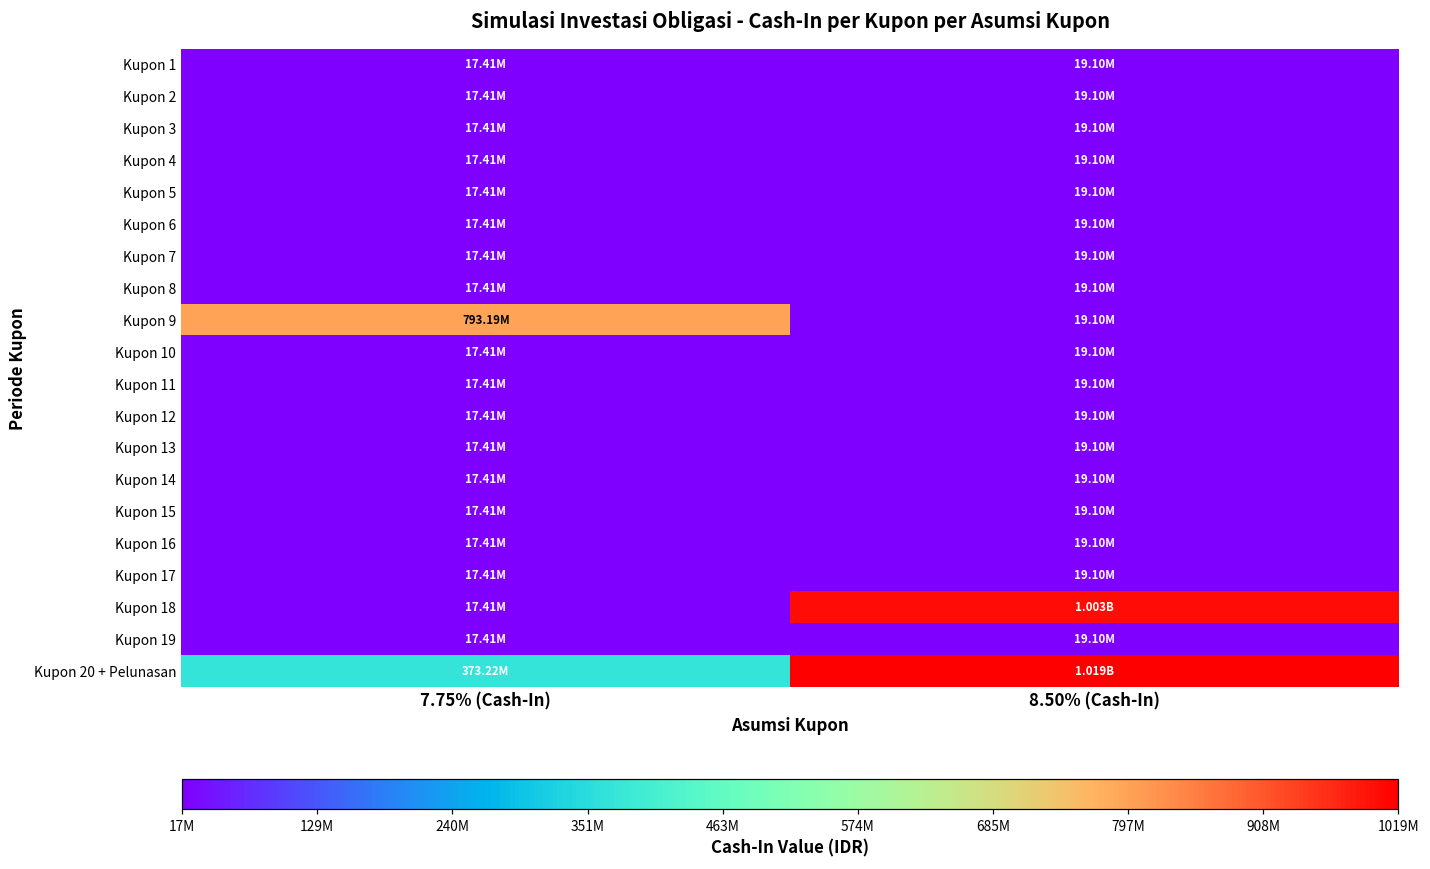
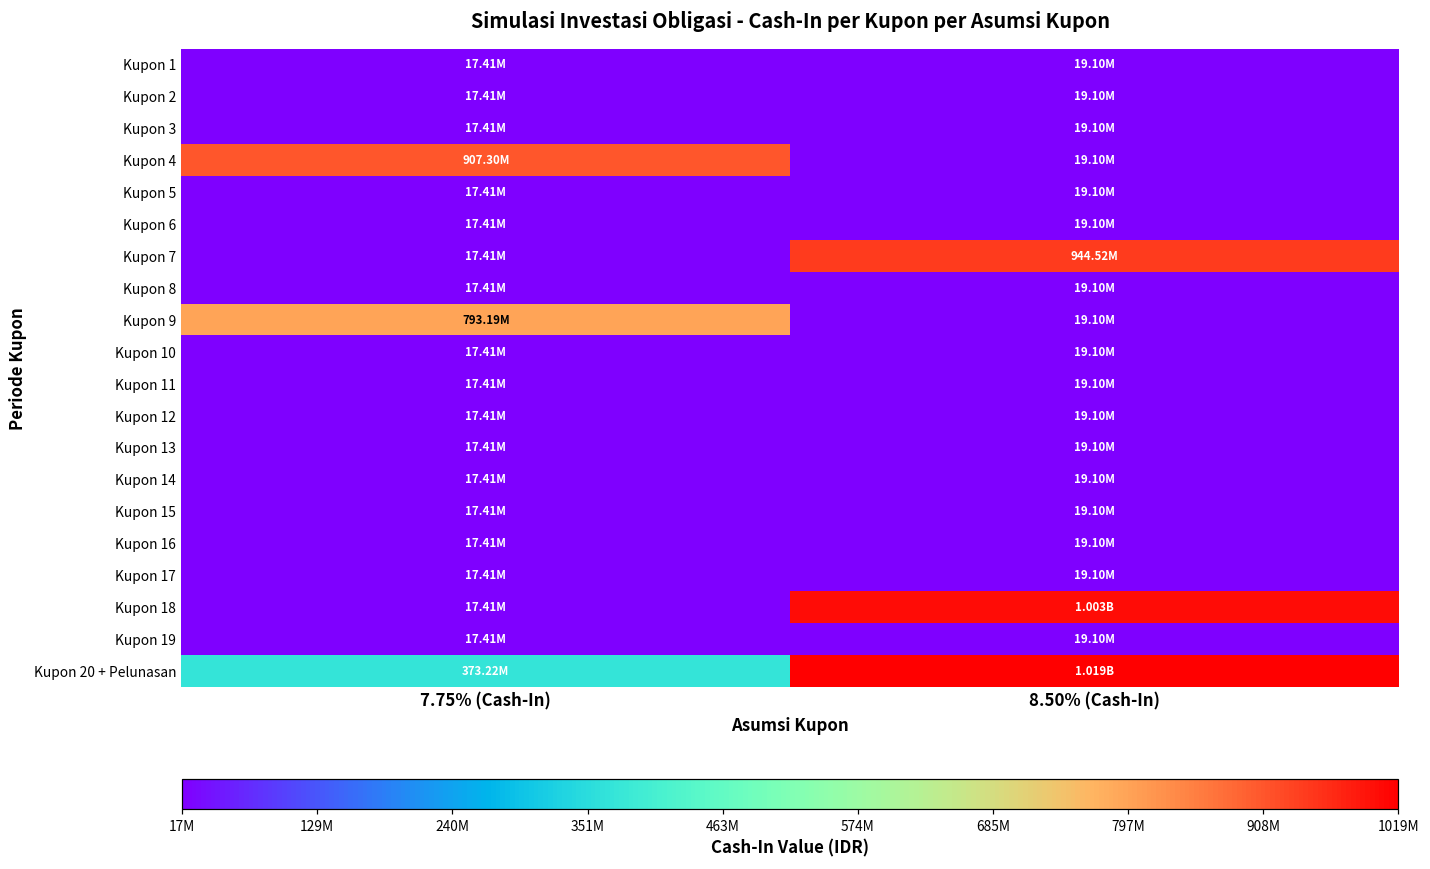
  {
    "Kupon 1": {
      "7.75% (Cash-In)": "17.41M",
      "8.50% (Cash-In)": "19.10M"
    },
    "Kupon 2": {
      "7.75% (Cash-In)": "17.41M",
      "8.50% (Cash-In)": "19.10M"
    },
    "Kupon 3": {
      "7.75% (Cash-In)": "17.41M",
      "8.50% (Cash-In)": "19.10M"
    },
    "Kupon 4": {
-     "7.75% (Cash-In)": "17.41M",
+     "7.75% (Cash-In)": "907.30M",
      "8.50% (Cash-In)": "19.10M"
    },
    "Kupon 5": {
      "7.75% (Cash-In)": "17.41M",
      "8.50% (Cash-In)": "19.10M"
    },
    "Kupon 6": {
      "7.75% (Cash-In)": "17.41M",
      "8.50% (Cash-In)": "19.10M"
    },
    "Kupon 7": {
      "7.75% (Cash-In)": "17.41M",
-     "8.50% (Cash-In)": "19.10M"
+     "8.50% (Cash-In)": "944.52M"
    },
    "Kupon 8": {
      "7.75% (Cash-In)": "17.41M",
      "8.50% (Cash-In)": "19.10M"
    },
    "Kupon 9": {
      "7.75% (Cash-In)": "793.19M",
      "8.50% (Cash-In)": "19.10M"
    },
    "Kupon 10": {
      "7.75% (Cash-In)": "17.41M",
      "8.50% (Cash-In)": "19.10M"
    },
    "Kupon 11": {
      "7.75% (Cash-In)": "17.41M",
      "8.50% (Cash-In)": "19.10M"
    },
    "Kupon 12": {
      "7.75% (Cash-In)": "17.41M",
      "8.50% (Cash-In)": "19.10M"
    },
    "Kupon 13": {
      "7.75% (Cash-In)": "17.41M",
      "8.50% (Cash-In)": "19.10M"
    },
    "Kupon 14": {
      "7.75% (Cash-In)": "17.41M",
      "8.50% (Cash-In)": "19.10M"
    },
    "Kupon 15": {
      "7.75% (Cash-In)": "17.41M",
      "8.50% (Cash-In)": "19.10M"
    },
    "Kupon 16": {
      "7.75% (Cash-In)": "17.41M",
      "8.50% (Cash-In)": "19.10M"
    },
    "Kupon 17": {
      "7.75% (Cash-In)": "17.41M",
      "8.50% (Cash-In)": "19.10M"
    },
    "Kupon 18": {
      "7.75% (Cash-In)": "17.41M",
      "8.50% (Cash-In)": "1.003B"
    },
    "Kupon 19": {
      "7.75% (Cash-In)": "17.41M",
      "8.50% (Cash-In)": "19.10M"
    },
    "Kupon 20 + Pelunasan": {
      "7.75% (Cash-In)": "373.22M",
      "8.50% (Cash-In)": "1.019B"
    }
  }
